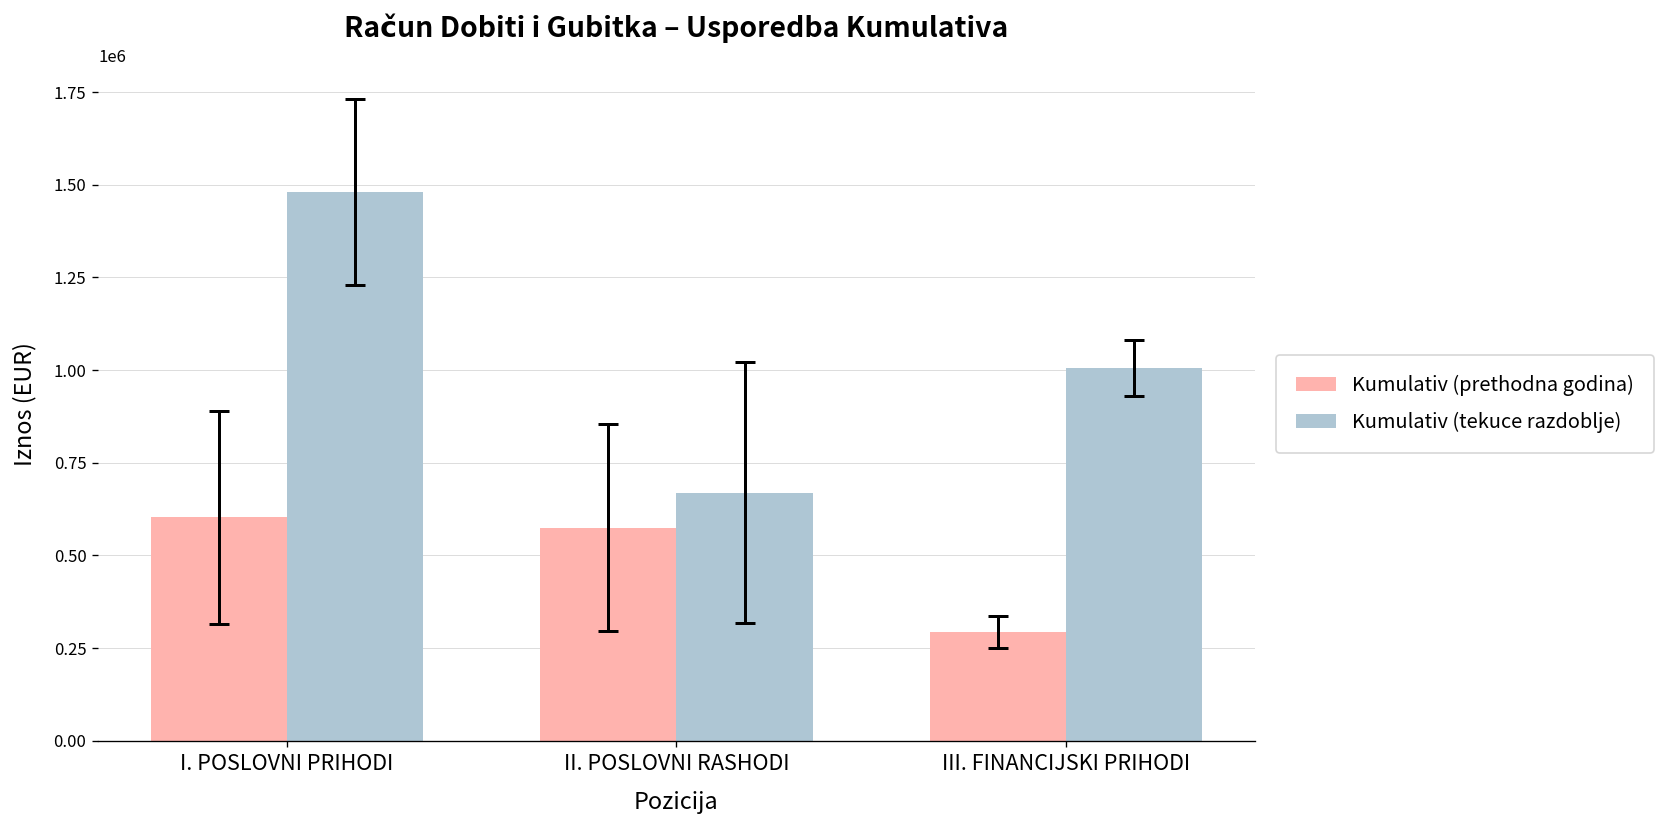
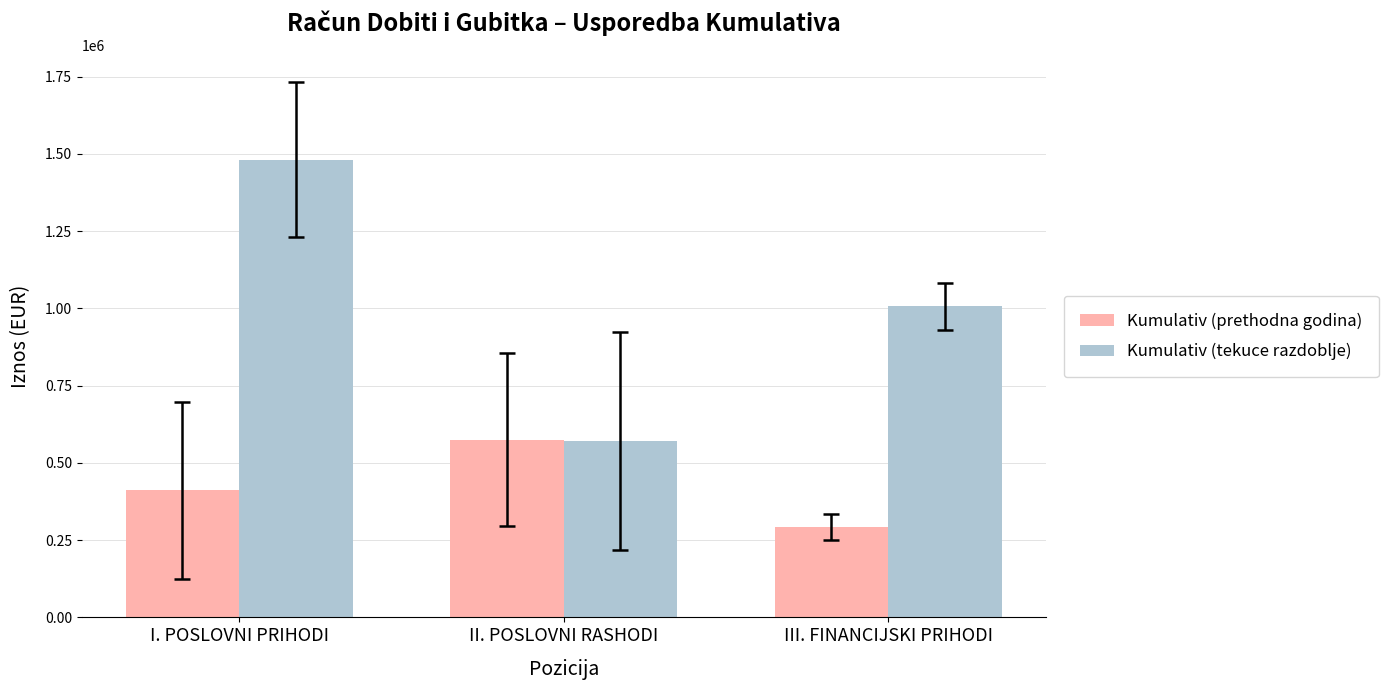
  {
    "Kumulativ (prethodna godina)": {
-     "I. POSLOVNI PRIHODI": 600000,
+     "I. POSLOVNI PRIHODI": 410000,
      "II. POSLOVNI RASHODI": 580000,
      "III. FINANCIJSKI PRIHODI": 290000
    },
    "Kumulativ (tekuce razdoblje)": {
      "I. POSLOVNI PRIHODI": 1480000,
-     "II. POSLOVNI RASHODI": 670000,
+     "II. POSLOVNI RASHODI": 570000,
      "III. FINANCIJSKI PRIHODI": 1010000
    }
  }
